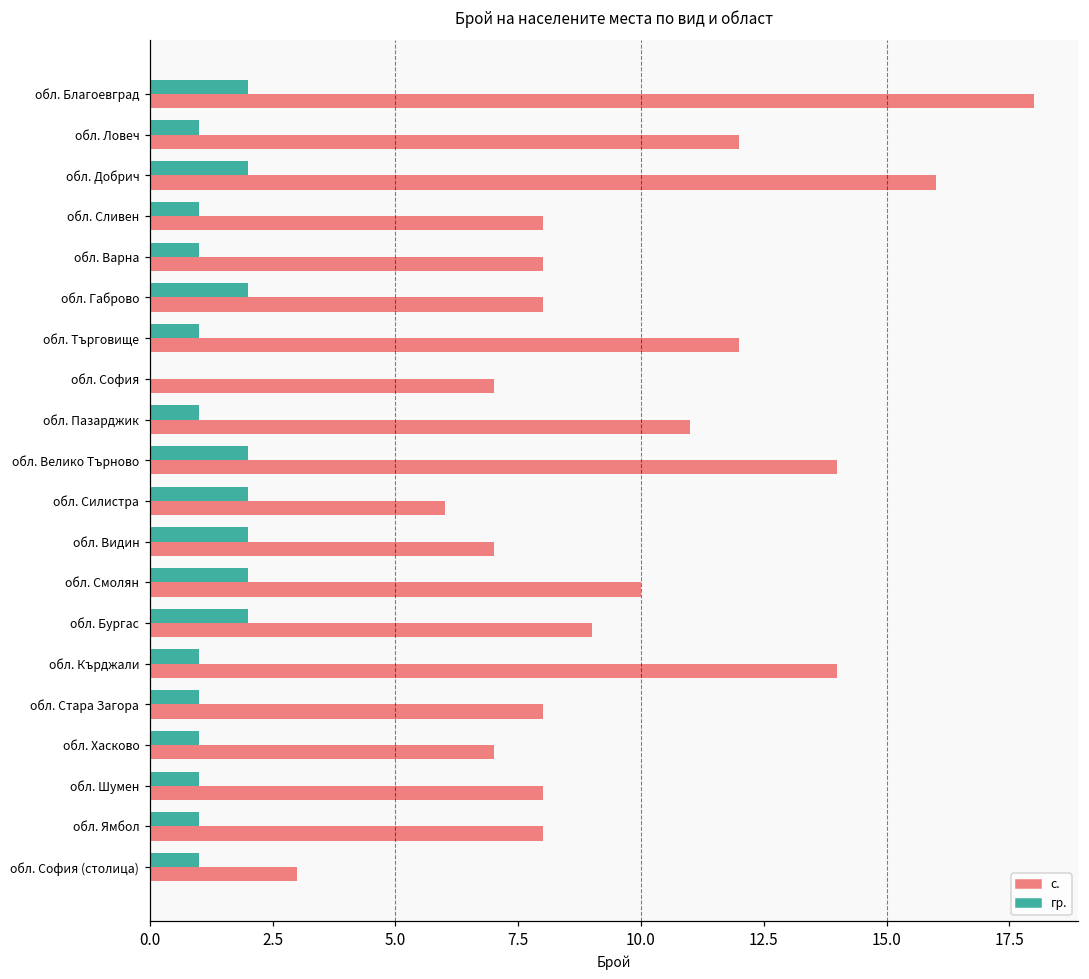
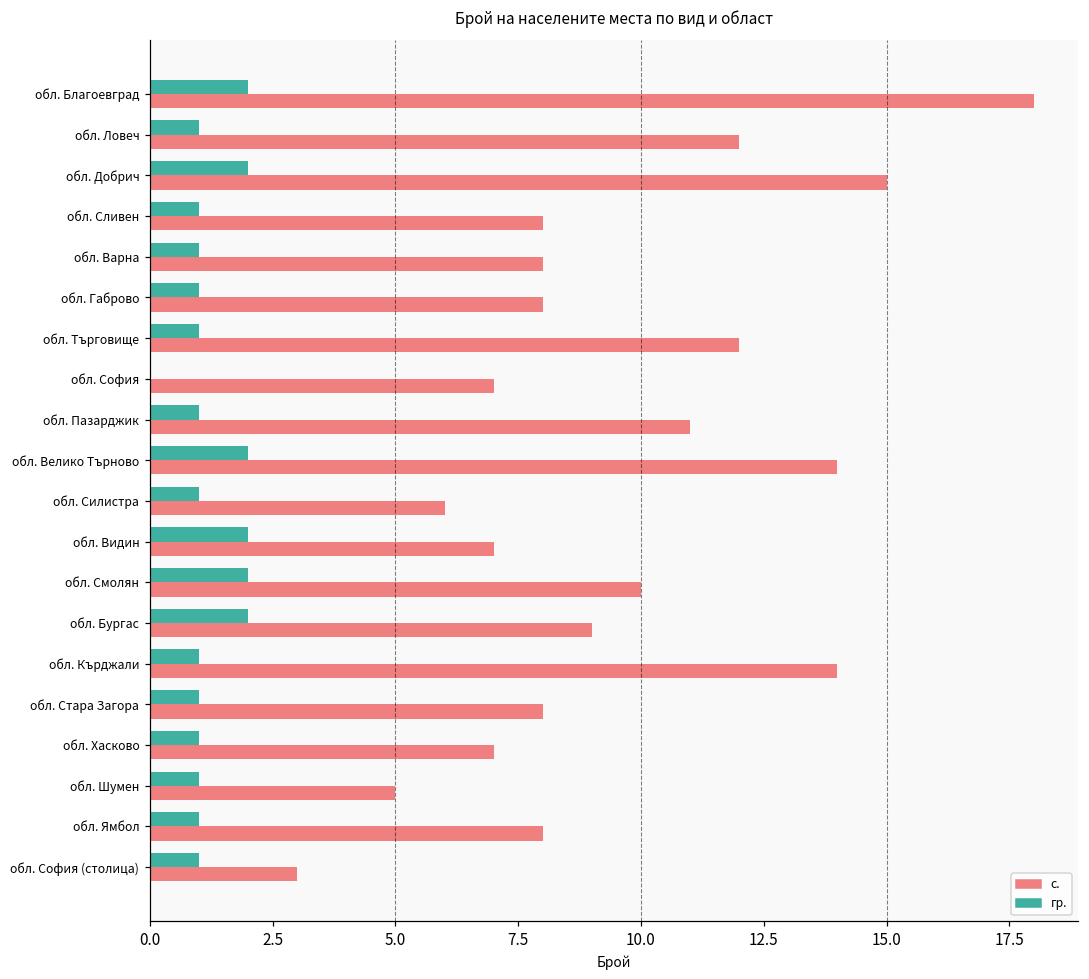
  {
    "с.": {
      "обл. Благоевград": 18,
      "обл. Ловеч": 12,
-     "обл. Добрич": 16,
+     "обл. Добрич": 15,
      "обл. Сливен": 8,
      "обл. Варна": 8,
      "обл. Габрово": 8,
      "обл. Търговище": 12,
      "обл. София": 7,
      "обл. Пазарджик": 11,
      "обл. Велико Търново": 14,
      "обл. Силистра": 6,
      "обл. Видин": 7,
      "обл. Смолян": 10,
      "обл. Бургас": 9,
      "обл. Кърджали": 14,
      "обл. Стара Загора": 8,
      "обл. Хасково": 7,
-     "обл. Шумен": 8,
+     "обл. Шумен": 5,
      "обл. Ямбол": 8,
      "обл. София (столица)": 3
    },
    "гр.": {
      "обл. Благоевград": 2,
      "обл. Ловеч": 1,
      "обл. Добрич": 2,
      "обл. Сливен": 1,
      "обл. Варна": 1,
-     "обл. Габрово": 2,
+     "обл. Габрово": 1,
      "обл. Търговище": 1,
      "обл. София": 0,
      "обл. Пазарджик": 1,
      "обл. Велико Търново": 2,
-     "обл. Силистра": 2,
+     "обл. Силистра": 1,
      "обл. Видин": 2,
      "обл. Смолян": 2,
      "обл. Бургас": 2,
      "обл. Кърджали": 1,
      "обл. Стара Загора": 1,
      "обл. Хасково": 1,
      "обл. Шумен": 1,
      "обл. Ямбол": 1,
      "обл. София (столица)": 1
    }
  }
